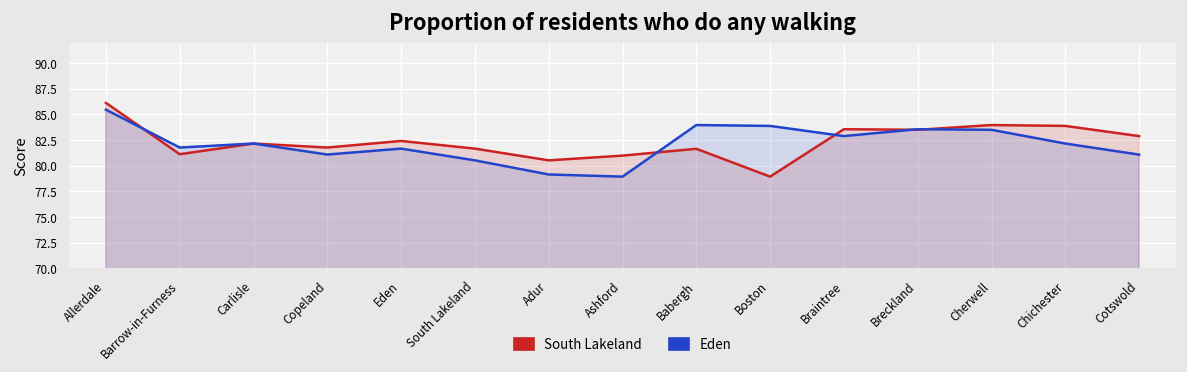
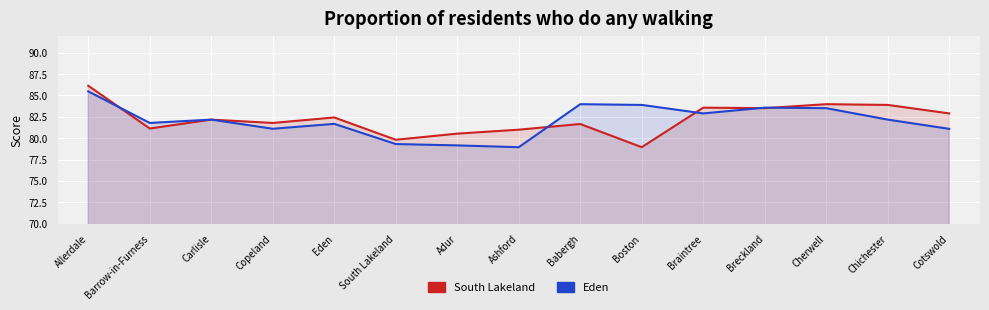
  {
    "South Lakeland": {
      "Allerdale": 86,
      "Barrow-in-Furness": 81,
      "Copeland": 82,
      "Eden": 82,
-     "South Lakeland": 82,
+     "South Lakeland": 80,
      "Adur": 81,
      "Ashford": 81,
      "Babergh": 82,
      "Boston": 79,
      "Braintree": 84,
      "Cherwell": 84,
      "Chichester": 84,
      "Cotswold": 83
    },
    "Eden": {
      "Allerdale": 85,
      "Barrow-in-Furness": 82,
      "Copeland": 81,
      "Eden": 82,
-     "South Lakeland": 81,
+     "South Lakeland": 79,
      "Adur": 79,
      "Ashford": 79,
      "Babergh": 84,
      "Boston": 84,
      "Braintree": 83,
      "Cherwell": 84,
      "Chichester": 82,
      "Cotswold": 81
    }
  }
